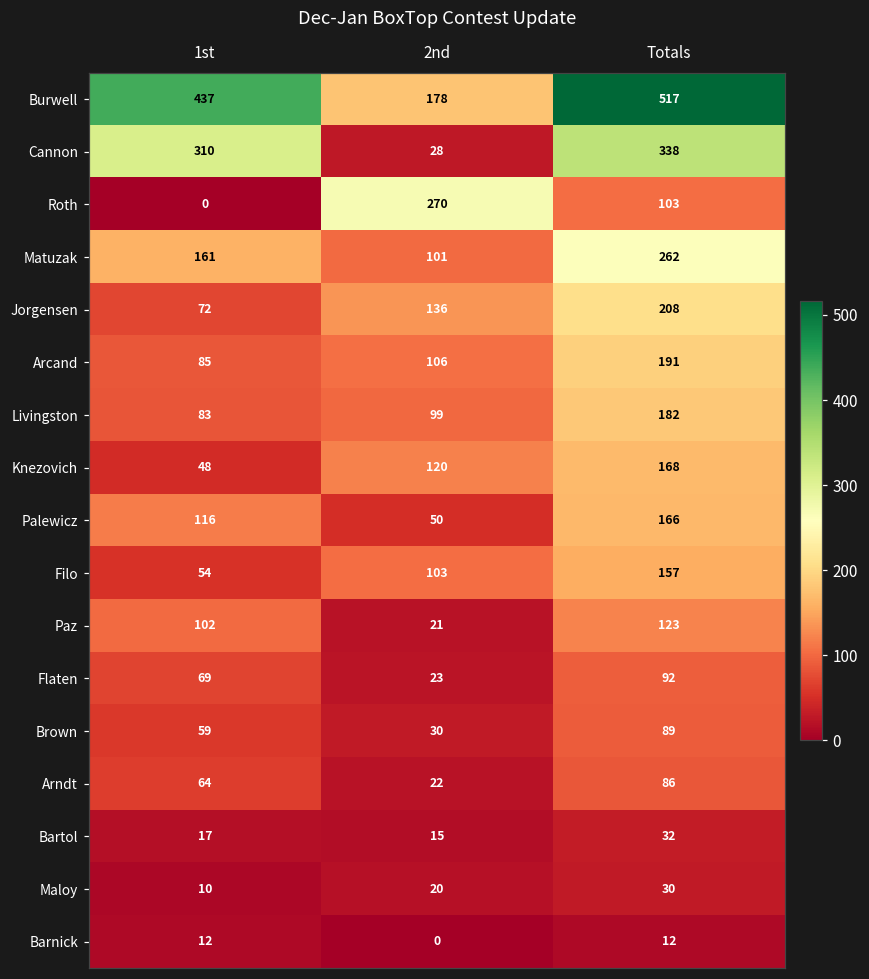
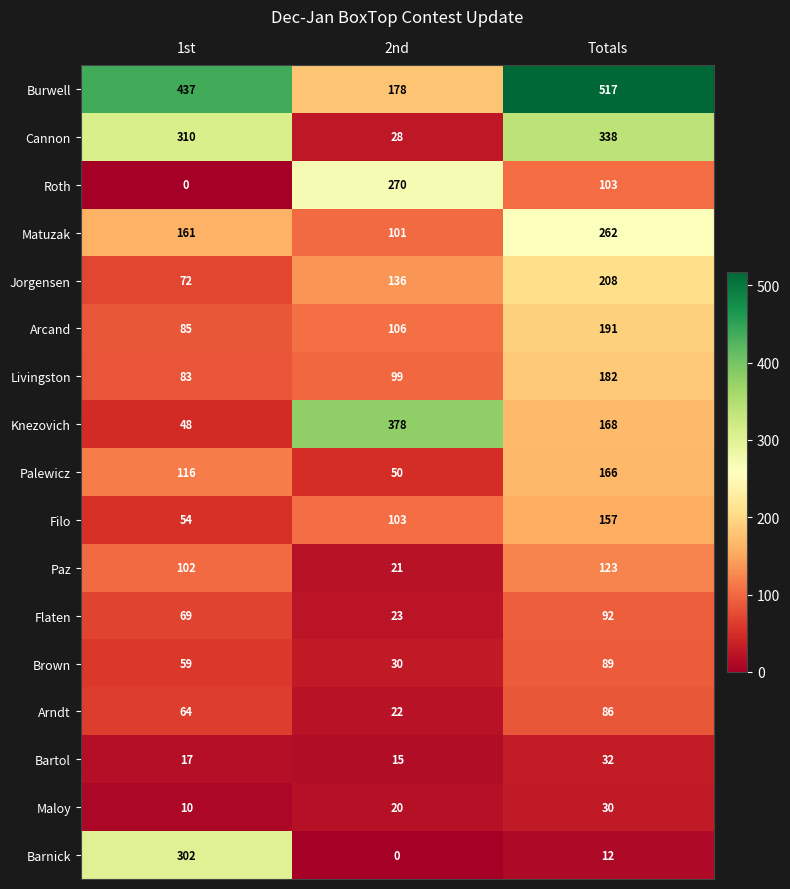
  {
    "Burwell": {
      "1st": 437,
      "2nd": 178,
      "Totals": 517
    },
    "Cannon": {
      "1st": 310,
      "2nd": 28,
      "Totals": 338
    },
    "Roth": {
      "1st": 0,
      "2nd": 270,
      "Totals": 103
    },
    "Matuzak": {
      "1st": 161,
      "2nd": 101,
      "Totals": 262
    },
    "Jorgensen": {
      "1st": 72,
      "2nd": 136,
      "Totals": 208
    },
    "Arcand": {
      "1st": 85,
      "2nd": 106,
      "Totals": 191
    },
    "Livingston": {
      "1st": 83,
      "2nd": 99,
      "Totals": 182
    },
    "Knezovich": {
      "1st": 48,
-     "2nd": 120,
+     "2nd": 378,
      "Totals": 168
    },
    "Palewicz": {
      "1st": 116,
      "2nd": 50,
      "Totals": 166
    },
    "Filo": {
      "1st": 54,
      "2nd": 103,
      "Totals": 157
    },
    "Paz": {
      "1st": 102,
      "2nd": 21,
      "Totals": 123
    },
    "Flaten": {
      "1st": 69,
      "2nd": 23,
      "Totals": 92
    },
    "Brown": {
      "1st": 59,
      "2nd": 30,
      "Totals": 89
    },
    "Arndt": {
      "1st": 64,
      "2nd": 22,
      "Totals": 86
    },
    "Bartol": {
      "1st": 17,
      "2nd": 15,
      "Totals": 32
    },
    "Maloy": {
      "1st": 10,
      "2nd": 20,
      "Totals": 30
    },
    "Barnick": {
-     "1st": 12,
+     "1st": 302,
      "2nd": 0,
      "Totals": 12
    }
  }
